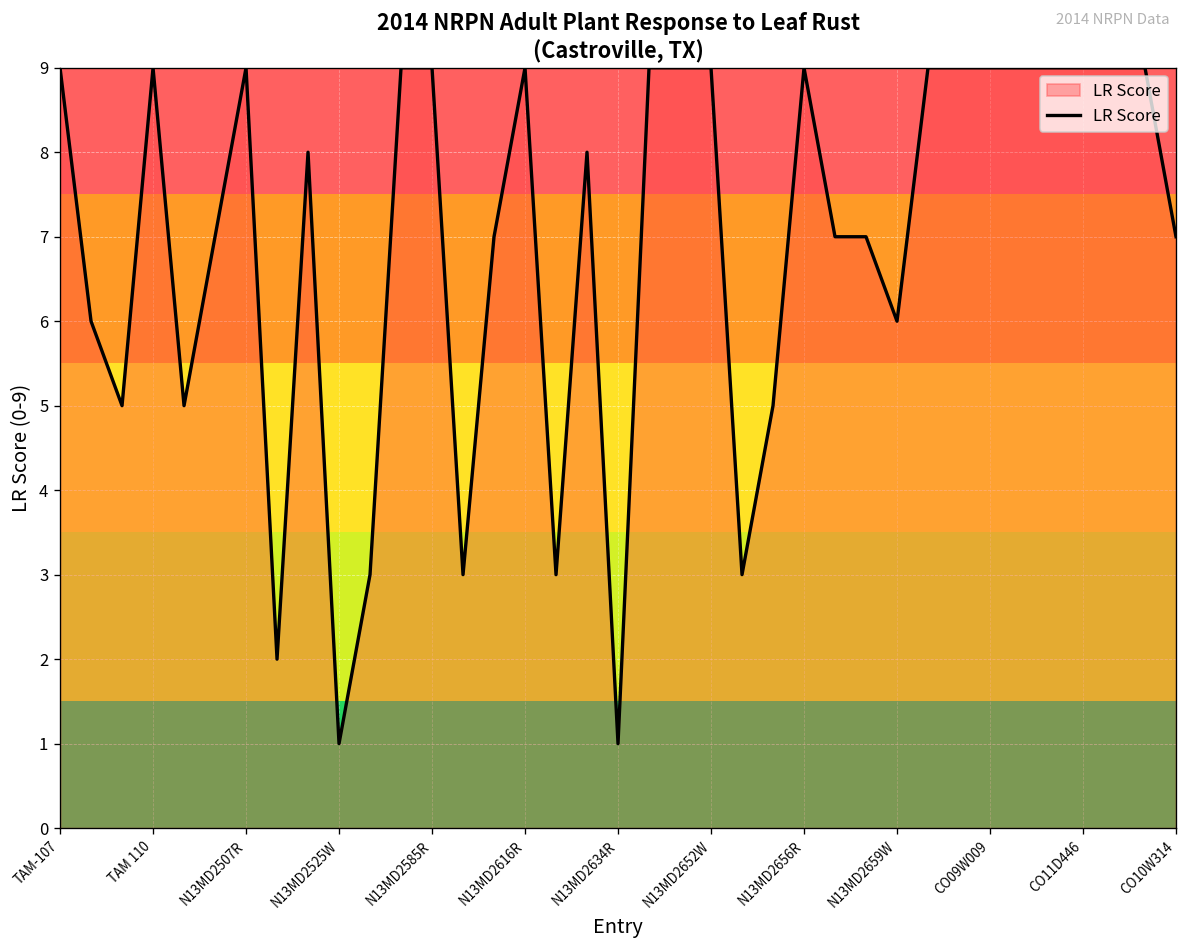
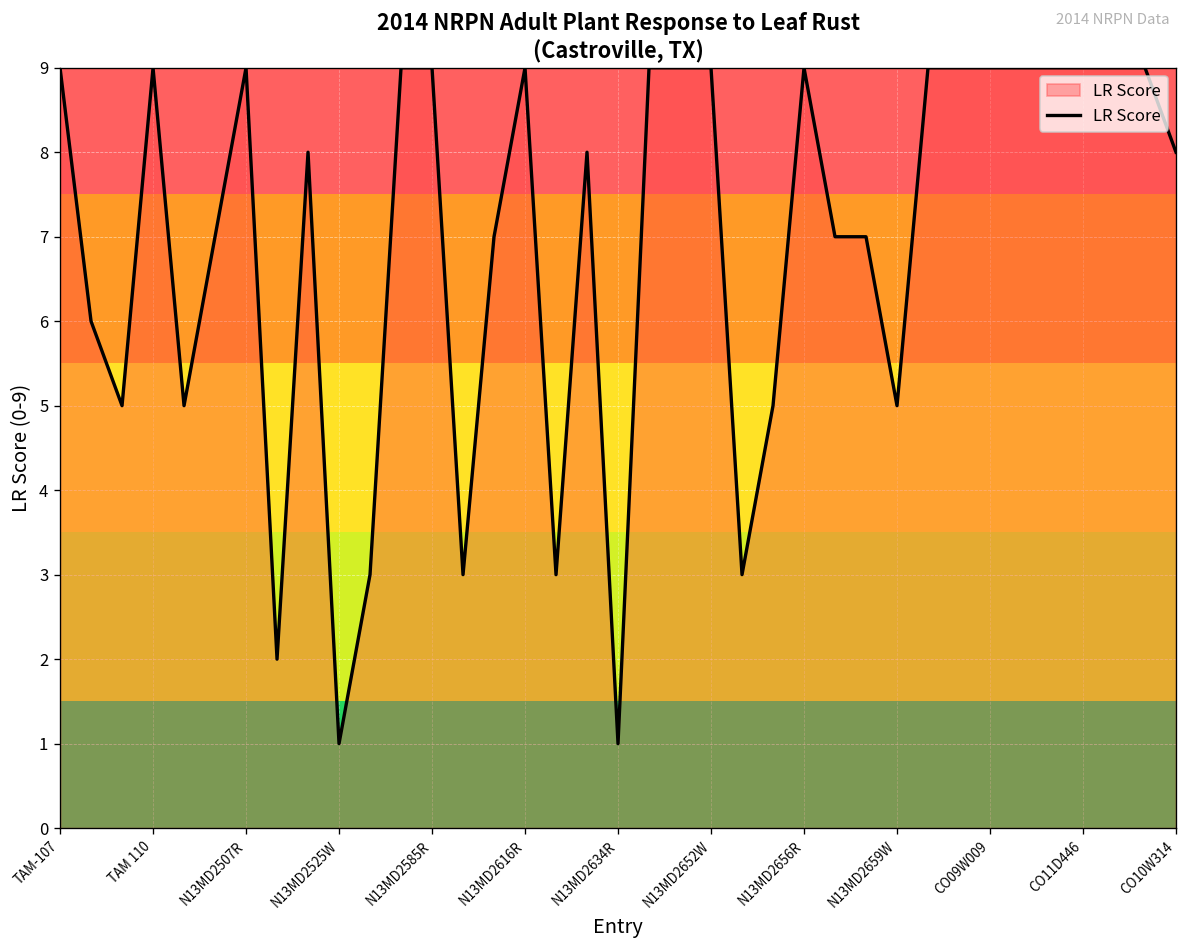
  {
    "TAM-107": 9,
    "TAM 110": 9,
    "N13MD2507R": 9,
    "N13MD2525W": 1,
    "N13MD2585R": 9,
    "N13MD2616R": 9,
    "N13MD2634R": 1,
    "N13MD2652W": 9,
    "N13MD2656R": 9,
-   "N13MD2659W": 6,
+   "N13MD2659W": 5,
    "CO09W009": 9,
    "CO11D446": 9,
-   "CO10W314": 7
+   "CO10W314": 8
  }
